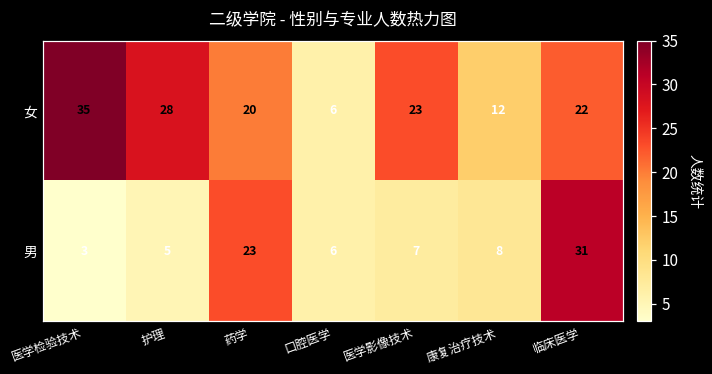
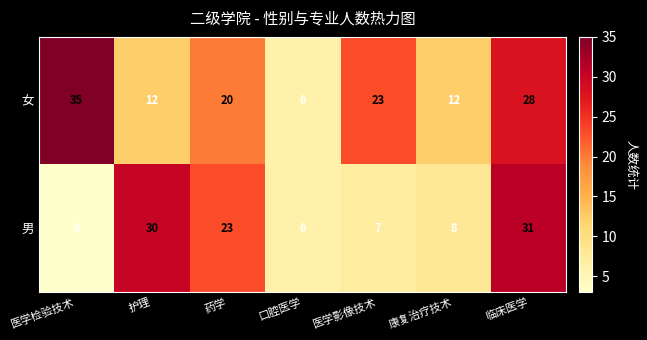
  {
    "女": {
      "医学检验技术": 35,
-     "护理": 28,
+     "护理": 12,
      "药学": 20,
      "口腔医学": 6,
      "医学影像技术": 23,
      "康复治疗技术": 12,
-     "临床医学": 22
+     "临床医学": 28
    },
    "男": {
      "医学检验技术": 3,
-     "护理": 5,
+     "护理": 30,
      "药学": 23,
      "口腔医学": 6,
      "医学影像技术": 7,
      "康复治疗技术": 8,
      "临床医学": 31
    }
  }
